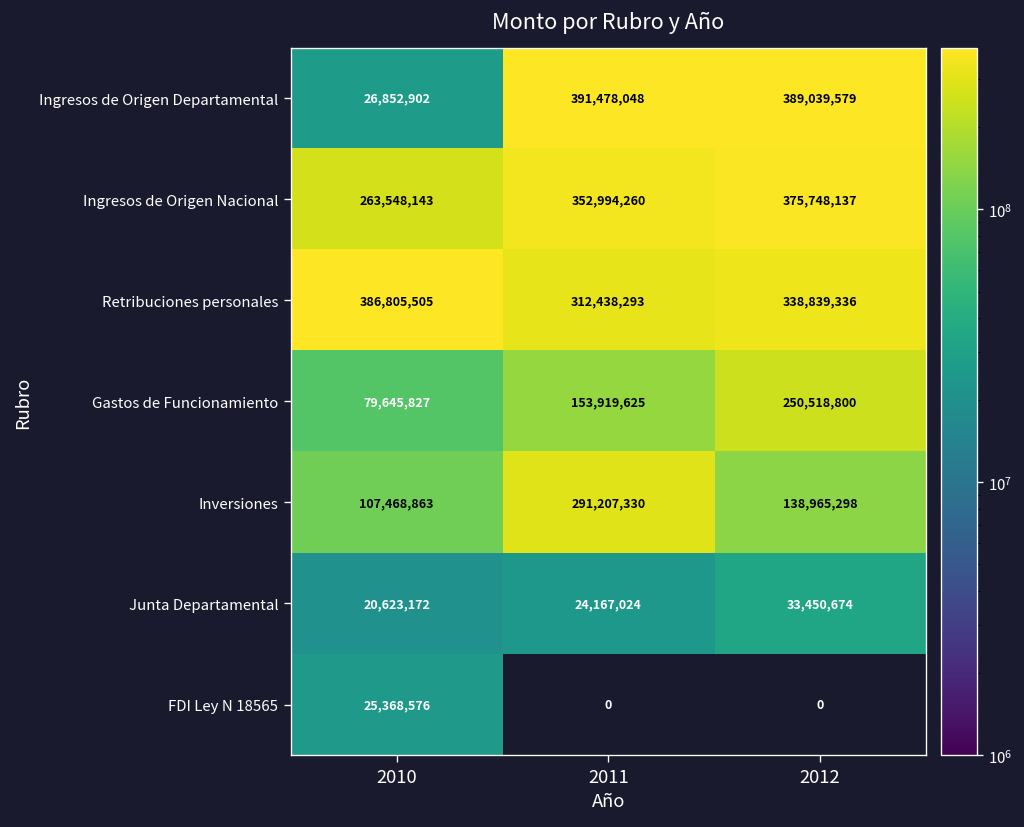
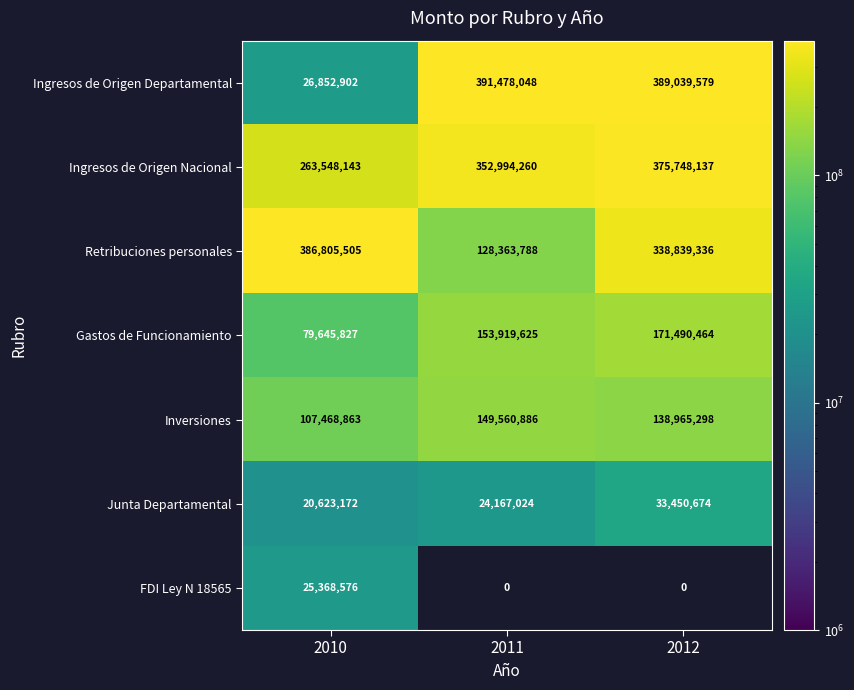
  {
    "Ingresos de Origen Departamental": {
      "2010": "26,852,902",
      "2011": "391,478,048",
      "2012": "389,039,579"
    },
    "Ingresos de Origen Nacional": {
      "2010": "263,548,143",
      "2011": "352,994,260",
      "2012": "375,748,137"
    },
    "Retribuciones personales": {
      "2010": "386,805,505",
-     "2011": "312,438,293",
+     "2011": "128,363,788",
      "2012": "338,839,336"
    },
    "Gastos de Funcionamiento": {
      "2010": "79,645,827",
      "2011": "153,919,625",
-     "2012": "250,518,800"
+     "2012": "171,490,464"
    },
    "Inversiones": {
      "2010": "107,468,863",
-     "2011": "291,207,330",
+     "2011": "149,560,886",
      "2012": "138,965,298"
    },
    "Junta Departamental": {
      "2010": "20,623,172",
      "2011": "24,167,024",
      "2012": "33,450,674"
    },
    "FDI Ley N 18565": {
      "2010": "25,368,576"
    }
  }
